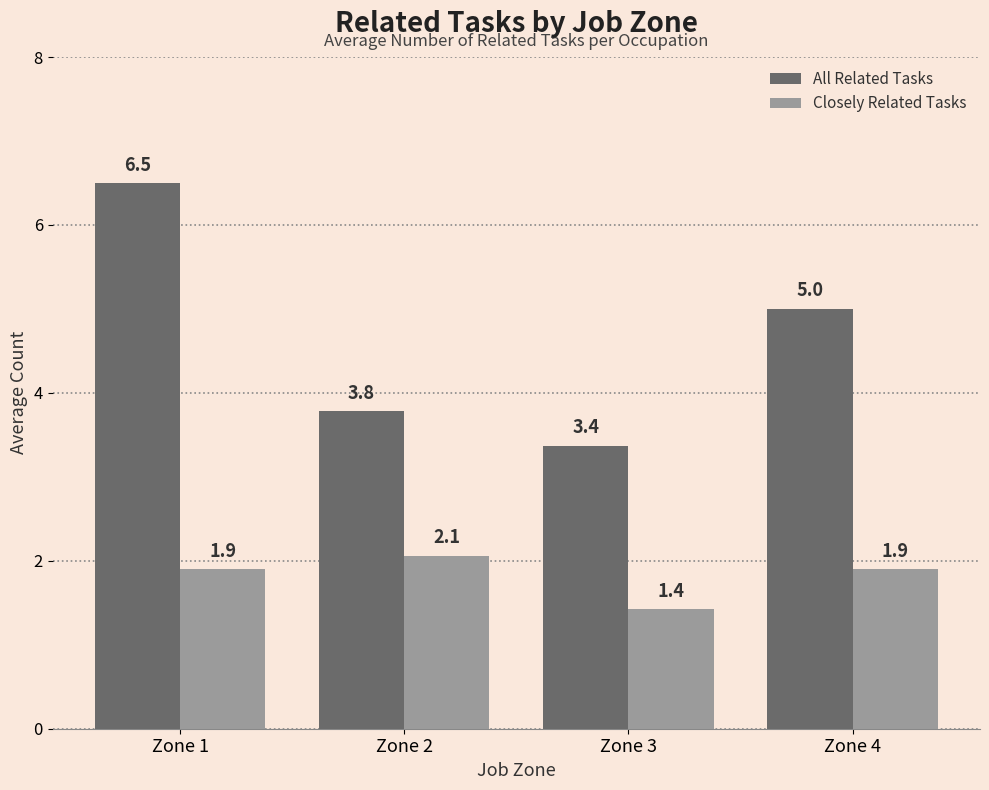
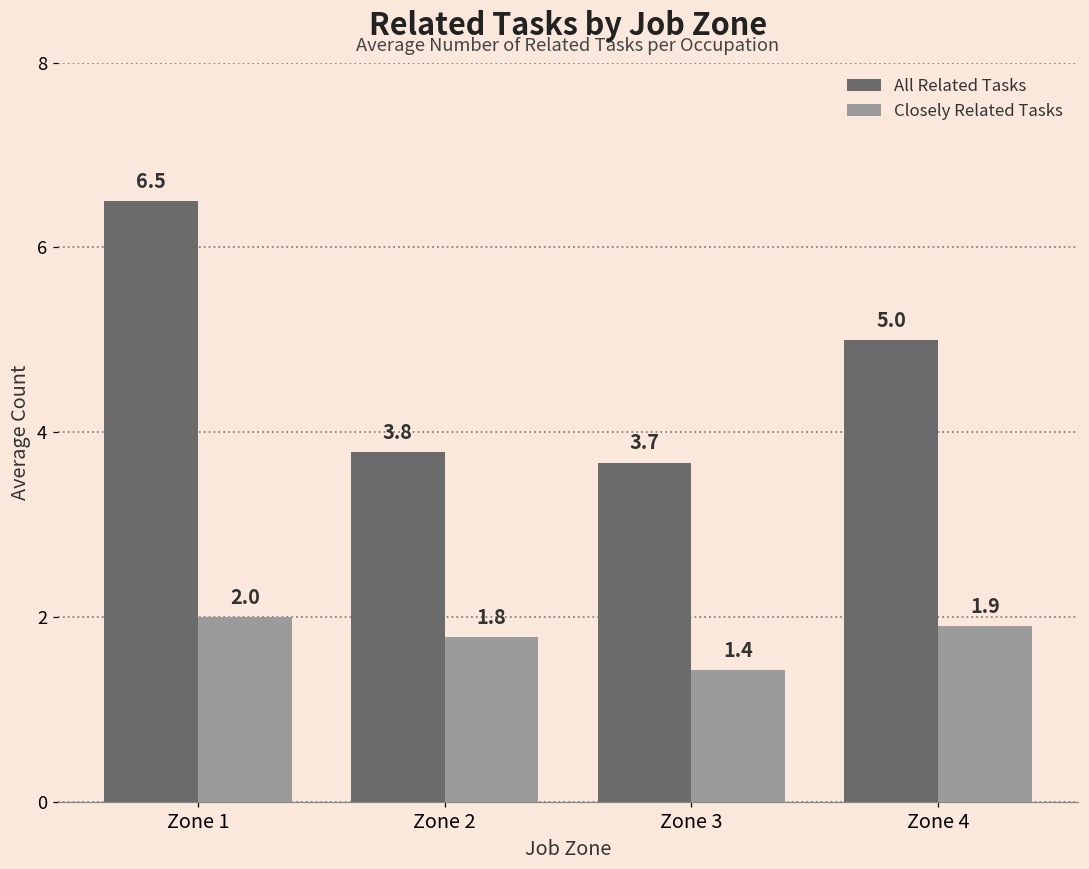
  {
    "All Related Tasks": {
      "Zone 1": 6.5,
      "Zone 2": 3.8,
-     "Zone 3": 3.4,
+     "Zone 3": 3.7,
      "Zone 4": 5.0
    },
    "Closely Related Tasks": {
-     "Zone 1": 1.9,
-     "Zone 2": 2.1,
+     "Zone 1": 2.0,
+     "Zone 2": 1.8,
      "Zone 3": 1.4,
      "Zone 4": 1.9
    }
  }
